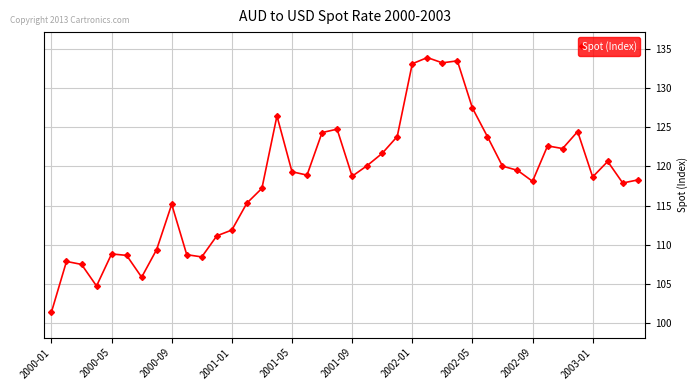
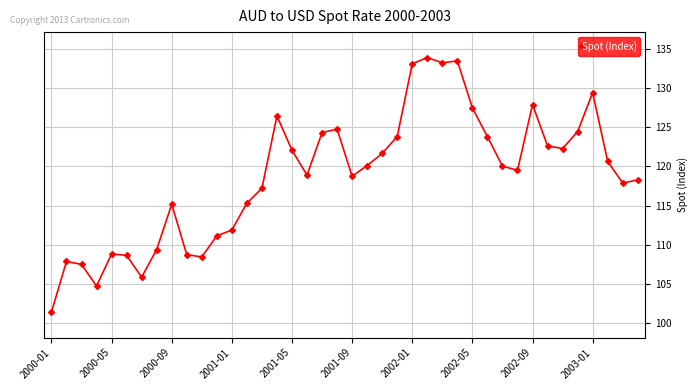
  {
    "2000-01": 101,
    "2000-05": 109,
    "2000-09": 115,
    "2001-01": 112,
-   "2001-05": 119,
+   "2001-05": 122,
    "2001-09": 119,
    "2002-01": 133,
    "2002-05": 127,
-   "2002-09": 118,
-   "2003-01": 119
+   "2002-09": 128,
+   "2003-01": 129
  }
